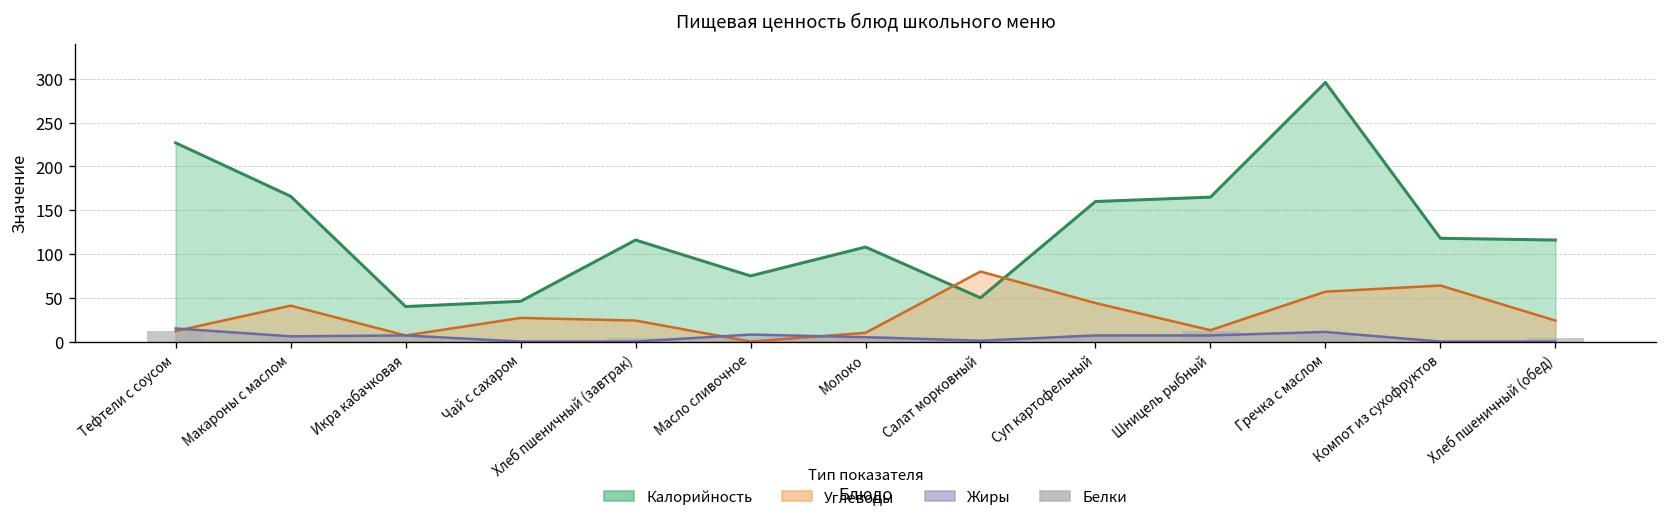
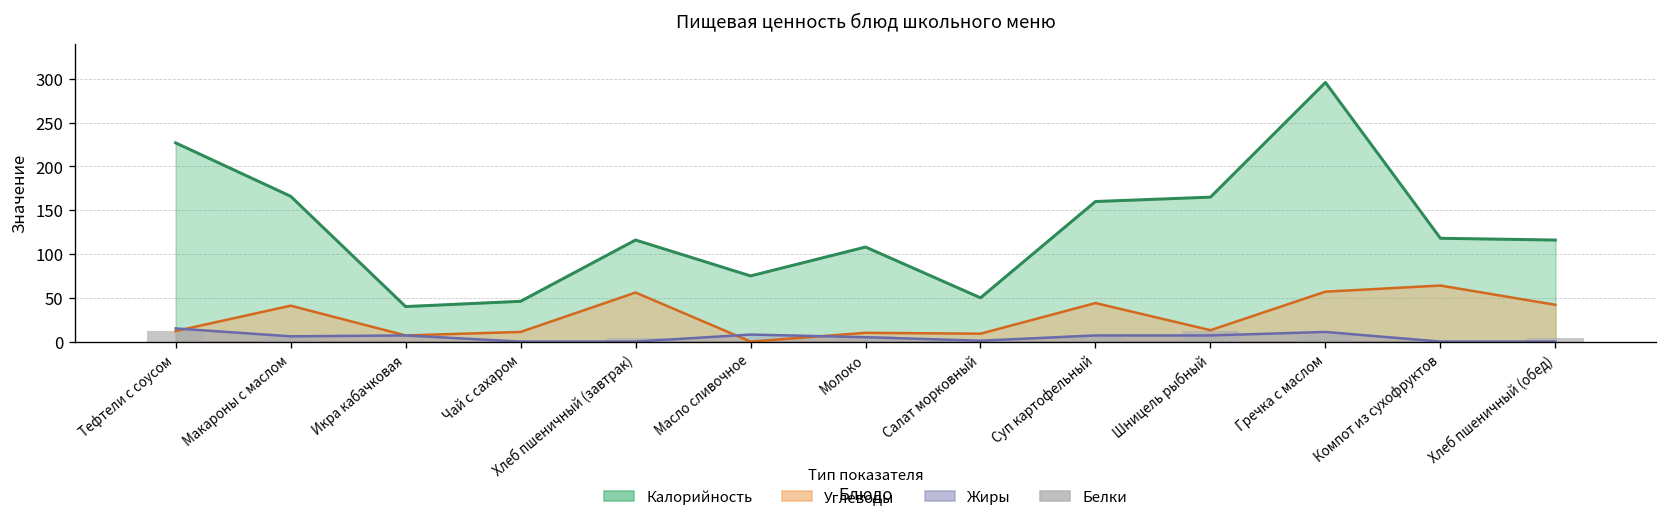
  {
    "Углеводы": {
      "Макароны с маслом": 40,
-     "Чай с сахаром": 30,
-     "Хлеб пшеничный (завтрак)": 20,
+     "Чай с сахаром": 10,
+     "Хлеб пшеничный (завтрак)": 60,
      "Масло сливочное": 0,
      "Молоко": 10,
-     "Салат морковный": 80,
+     "Салат морковный": 10,
      "Суп картофельный": 40,
      "Шницель рыбный": 10,
      "Гречка с маслом": 60,
      "Компот из сухофруктов": 60,
-     "Хлеб пшеничный (обед)": 20
+     "Хлеб пшеничный (обед)": 40
    }
  }
